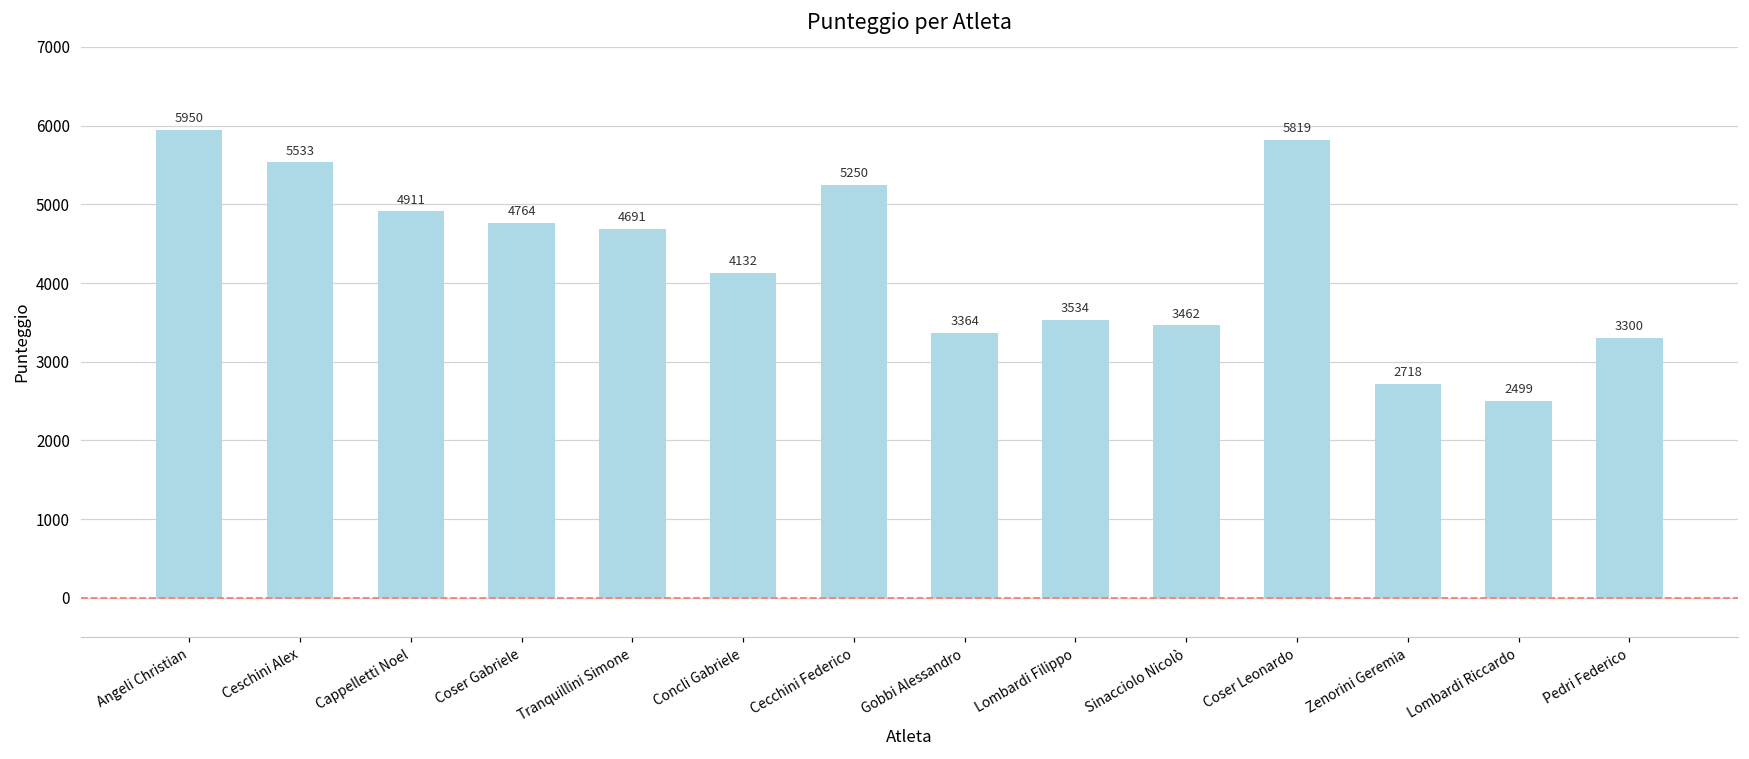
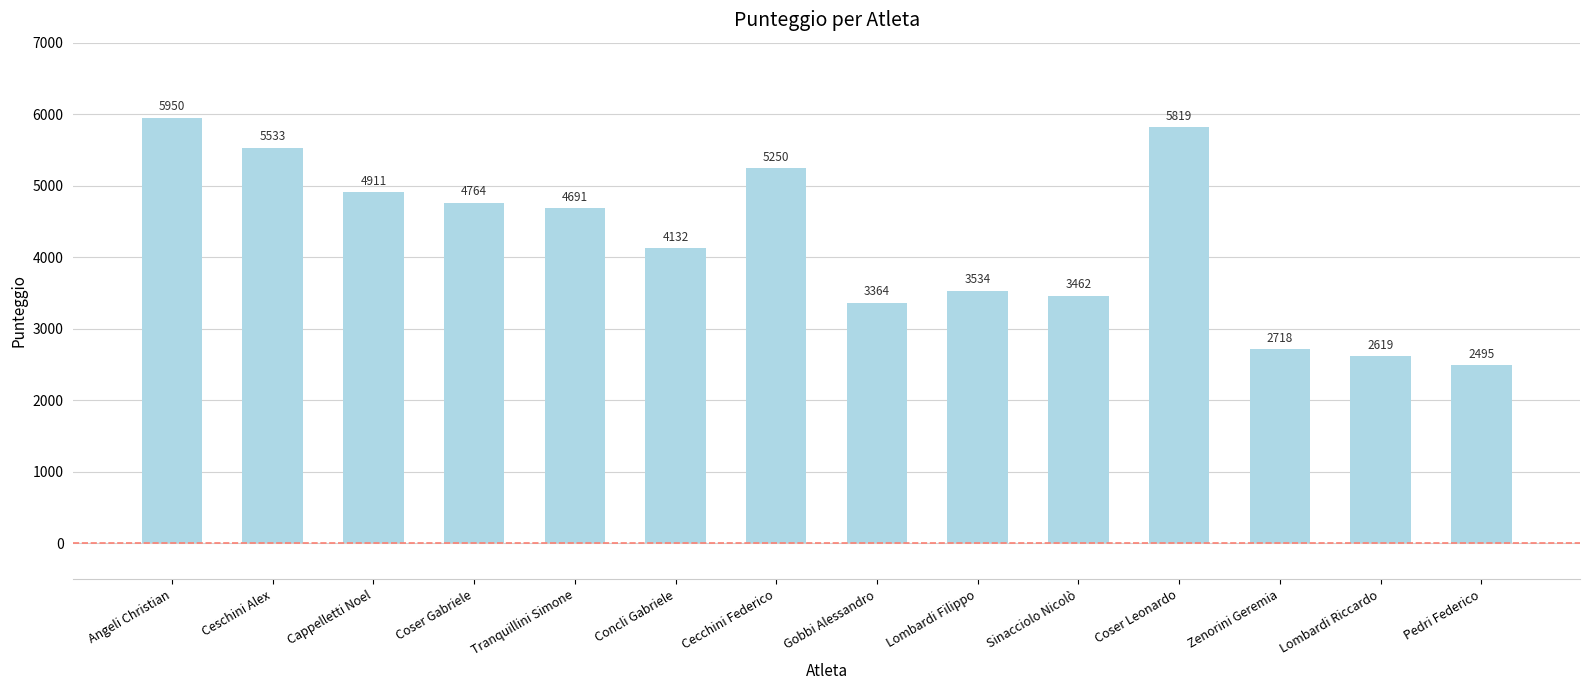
  {
    "Angeli Christian": 5950,
    "Ceschini Alex": 5533,
    "Cappelletti Noel": 4911,
    "Coser Gabriele": 4764,
    "Tranquillini Simone": 4691,
    "Concli Gabriele": 4132,
    "Cecchini Federico": 5250,
    "Gobbi Alessandro": 3364,
    "Lombardi Filippo": 3534,
    "Sinacciolo Nicolò": 3462,
    "Coser Leonardo": 5819,
    "Zenorini Geremia": 2718,
-   "Lombardi Riccardo": 2499,
-   "Pedri Federico": 3300
+   "Lombardi Riccardo": 2619,
+   "Pedri Federico": 2495
  }
